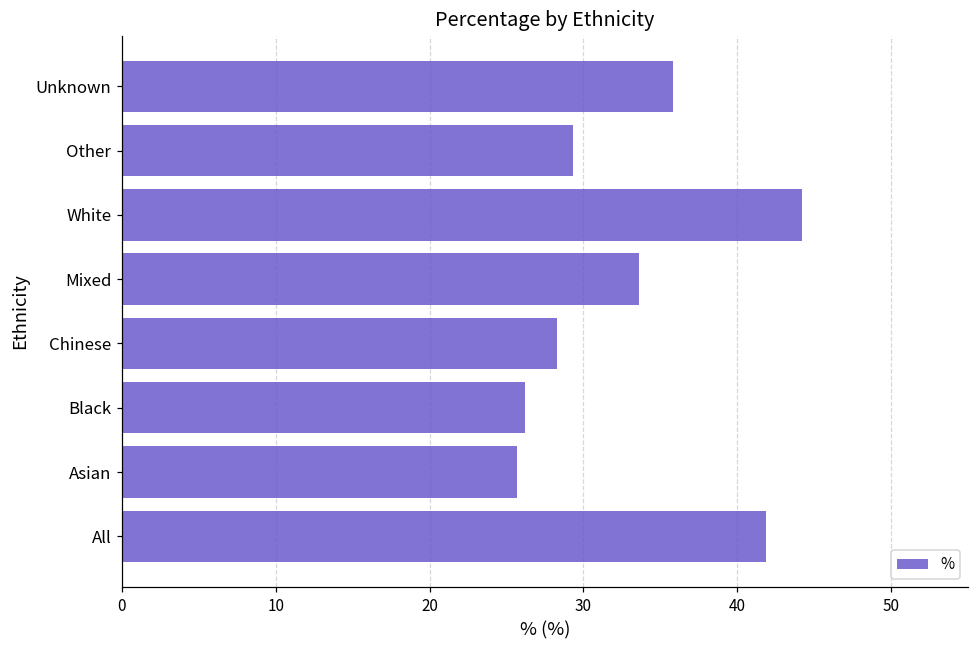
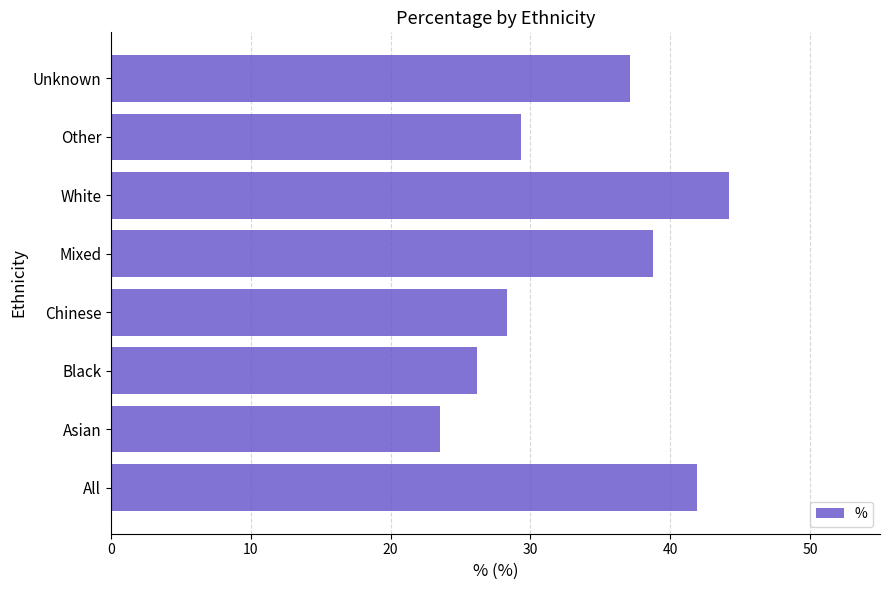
  {
-   "Unknown": 35.8,
+   "Unknown": 37.1,
    "Other": 29.3,
    "White": 44.2,
-   "Mixed": 33.6,
+   "Mixed": 38.8,
    "Chinese": 28.3,
    "Black": 26.2,
-   "Asian": 25.7,
+   "Asian": 23.5,
    "All": 41.9
  }
